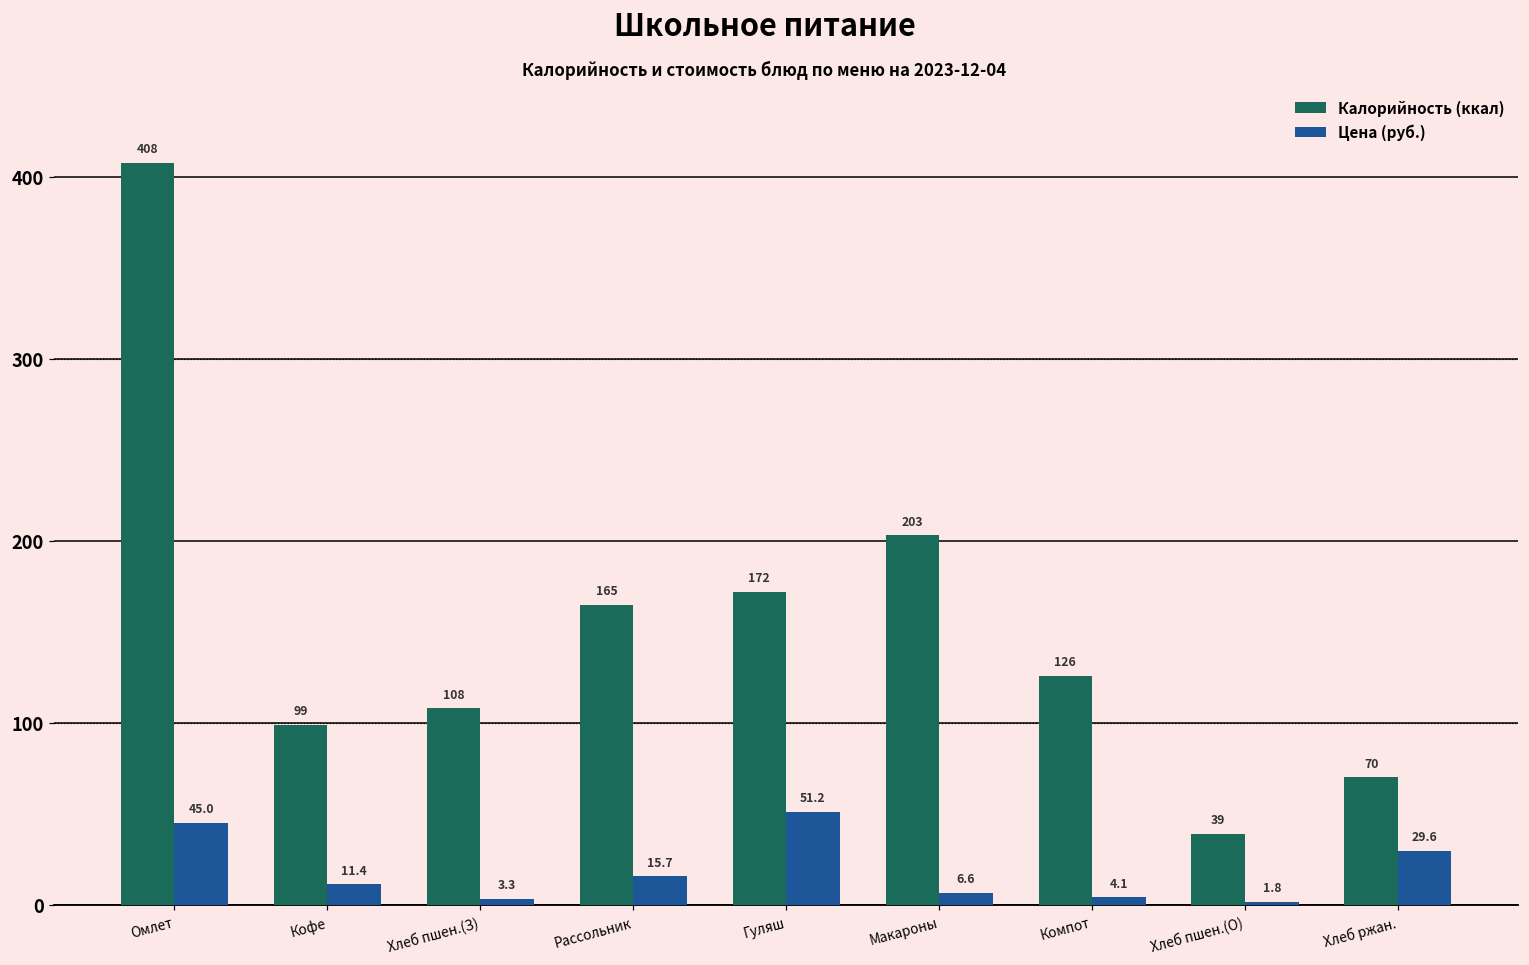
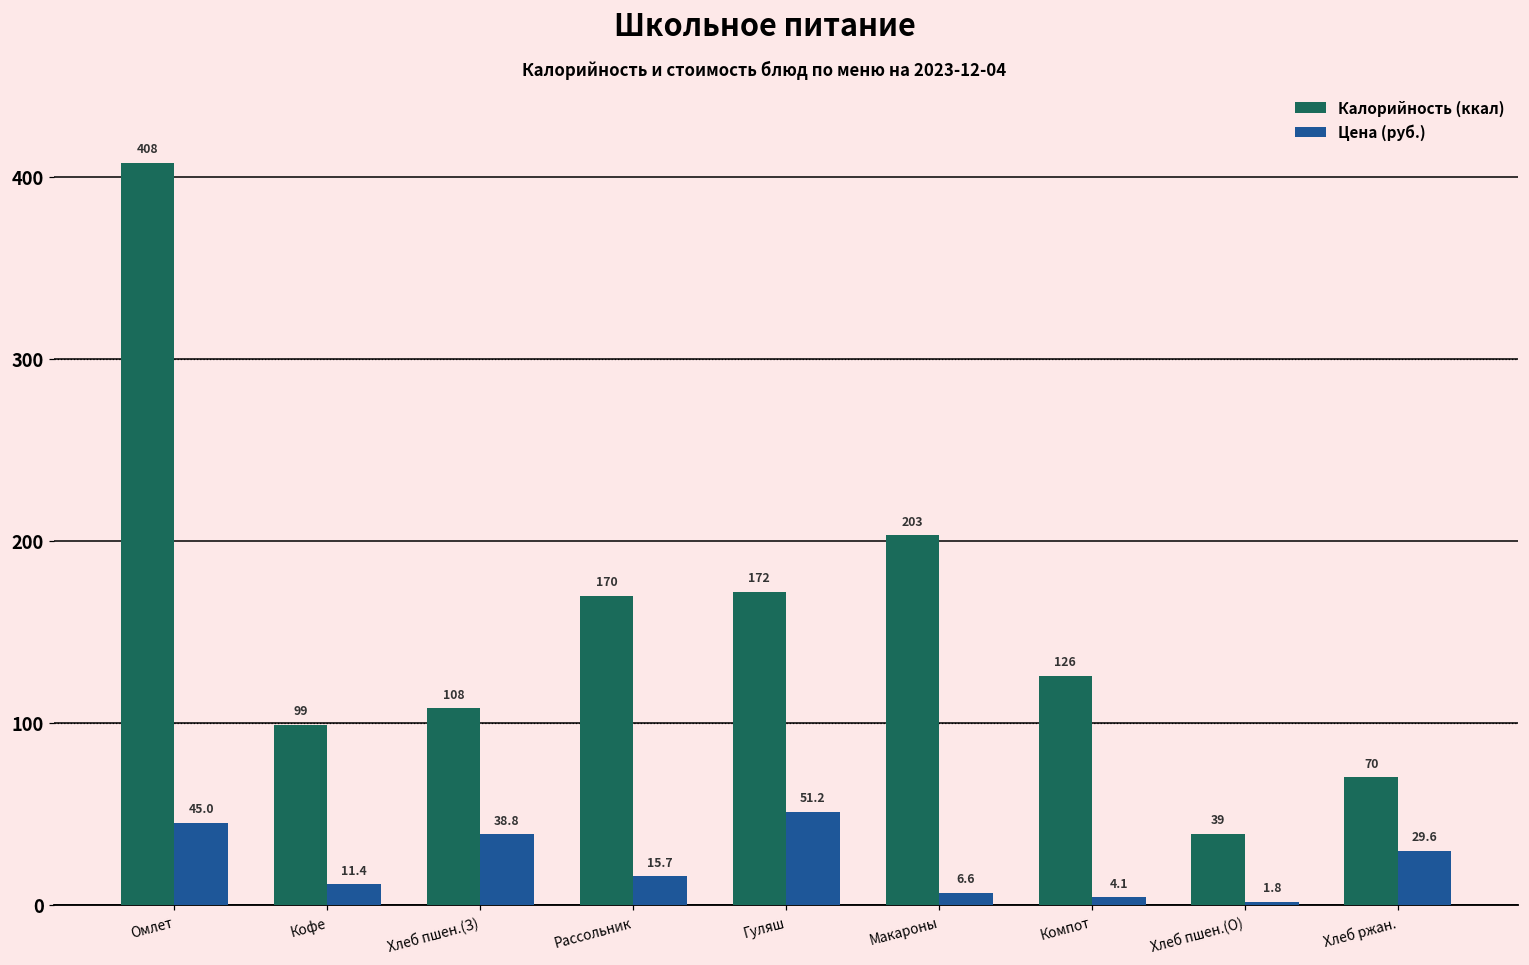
  {
    "Калорийность (ккал)": {
      "Омлет": 408,
      "Кофе": 99,
      "Хлеб пшен.(З)": 108,
-     "Рассольник": 165,
+     "Рассольник": 170,
      "Гуляш": 172,
      "Макароны": 203,
      "Компот": 126,
      "Хлеб пшен.(О)": 39,
      "Хлеб ржан.": 70
    },
    "Цена (руб.)": {
      "Омлет": 45.0,
      "Кофе": 11.4,
-     "Хлеб пшен.(З)": 3.3,
+     "Хлеб пшен.(З)": 38.8,
      "Рассольник": 15.7,
      "Гуляш": 51.2,
      "Макароны": 6.6,
      "Компот": 4.1,
      "Хлеб пшен.(О)": 1.8,
      "Хлеб ржан.": 29.6
    }
  }
